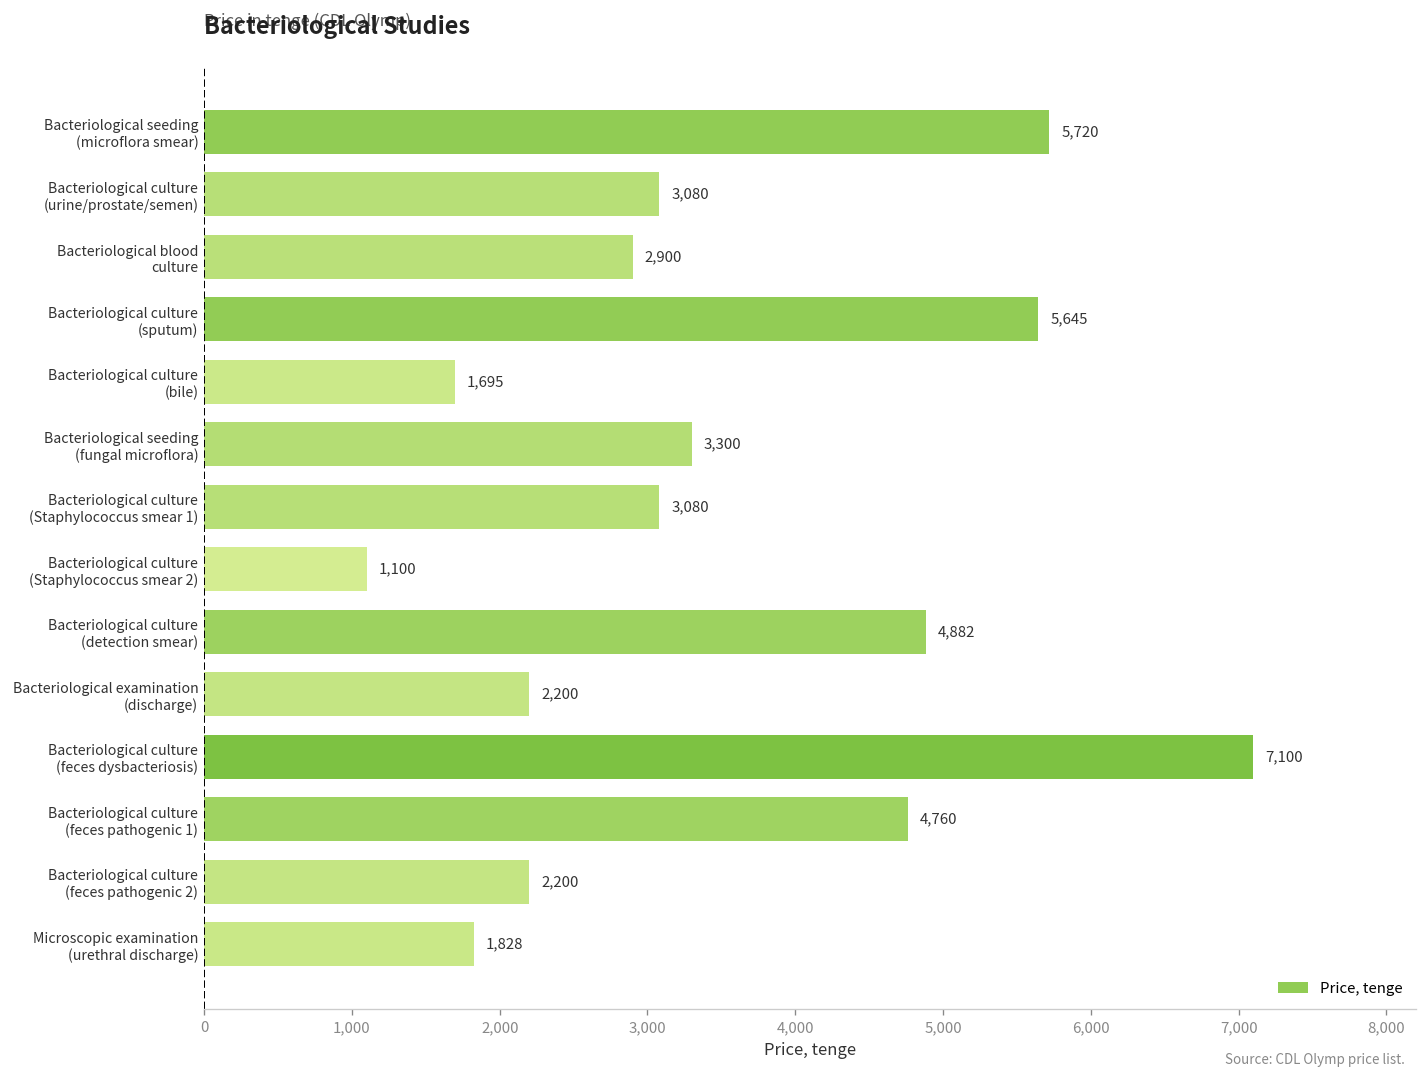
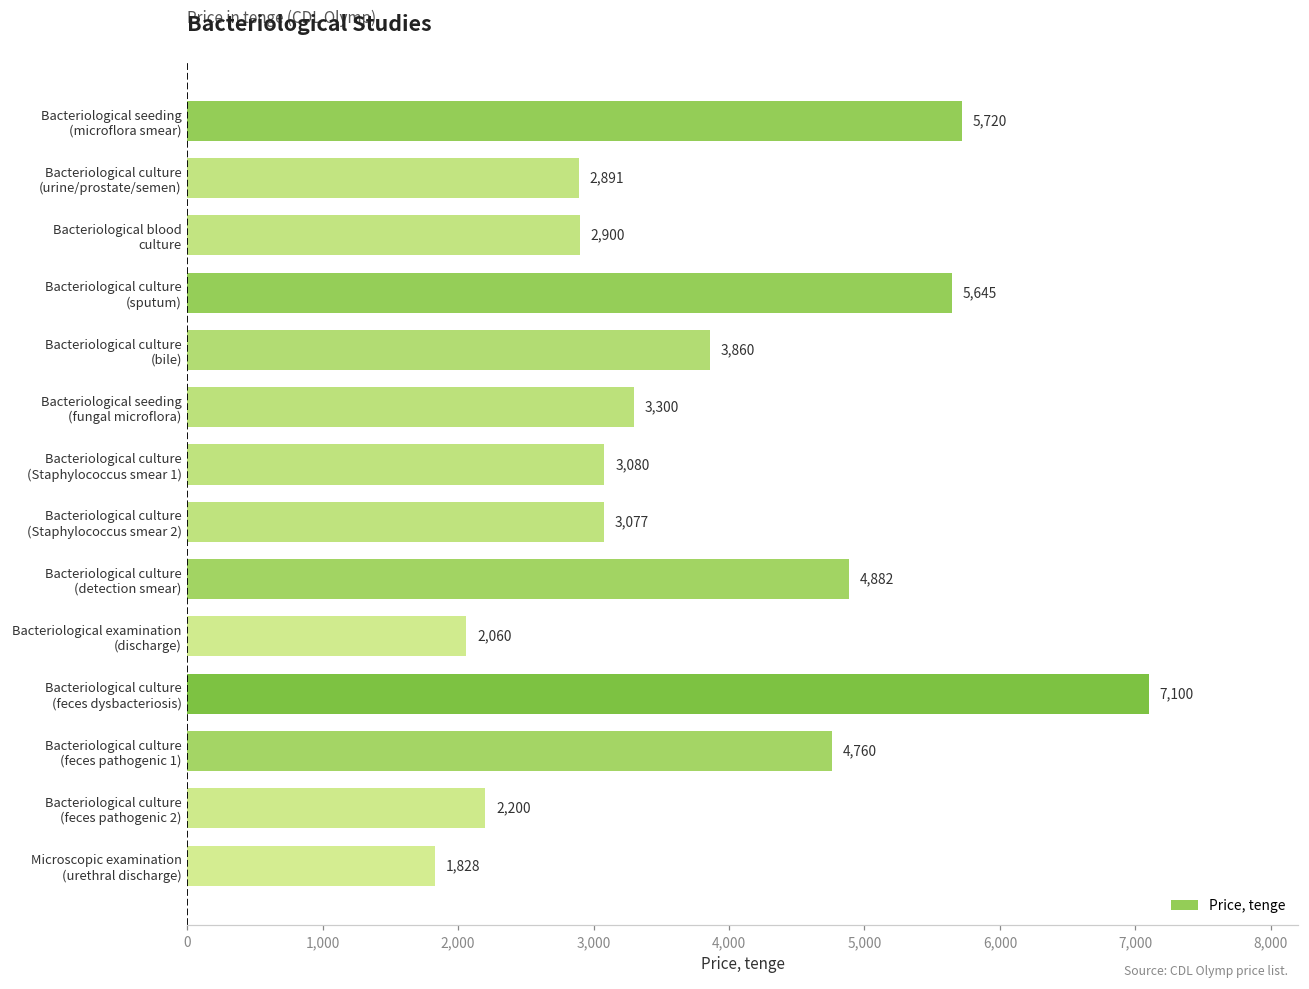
  {
    "Bacteriological seeding (microflora smear)": "5,720",
-   "Bacteriological culture (urine/prostate/semen)": "3,080",
+   "Bacteriological culture (urine/prostate/semen)": "2,891",
    "Bacteriological blood culture": "2,900",
    "Bacteriological culture (sputum)": "5,645",
-   "Bacteriological culture (bile)": "1,695",
+   "Bacteriological culture (bile)": "3,860",
    "Bacteriological seeding (fungal microflora)": "3,300",
    "Bacteriological culture (Staphylococcus smear 1)": "3,080",
-   "Bacteriological culture (Staphylococcus smear 2)": "1,100",
+   "Bacteriological culture (Staphylococcus smear 2)": "3,077",
    "Bacteriological culture (detection smear)": "4,882",
-   "Bacteriological examination (discharge)": "2,200",
+   "Bacteriological examination (discharge)": "2,060",
    "Bacteriological culture (feces dysbacteriosis)": "7,100",
    "Bacteriological culture (feces pathogenic 1)": "4,760",
    "Bacteriological culture (feces pathogenic 2)": "2,200",
    "Microscopic examination (urethral discharge)": "1,828"
  }
